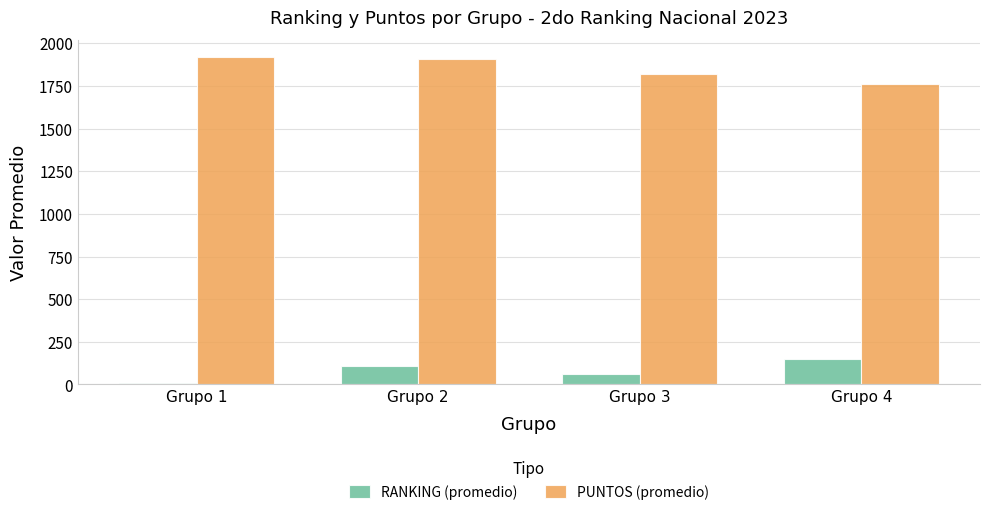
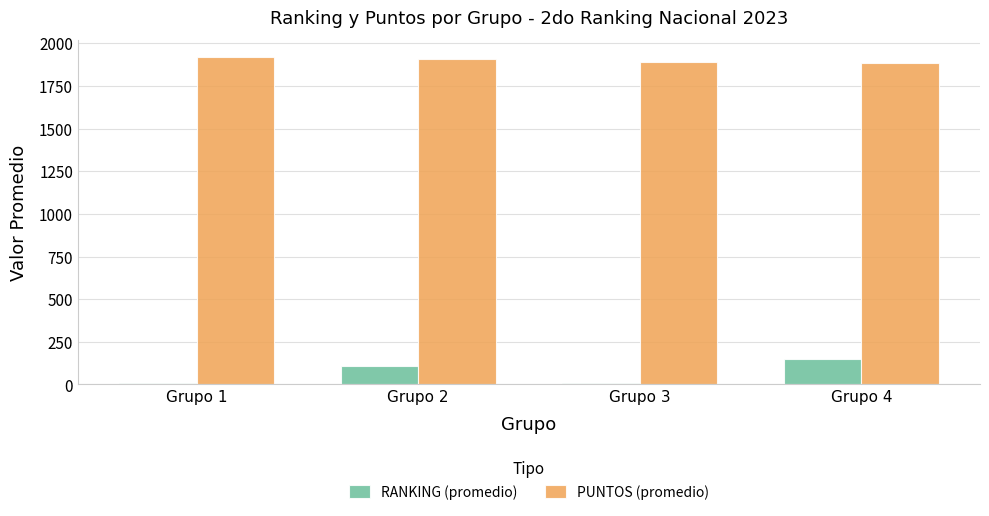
  {
    "RANKING (promedio)": {
      "Grupo 2": 110,
-     "Grupo 3": 60,
+     "Grupo 3": 10,
      "Grupo 4": 150
    },
    "PUNTOS (promedio)": {
      "Grupo 1": 1920,
      "Grupo 2": 1910,
-     "Grupo 3": 1820,
-     "Grupo 4": 1760
+     "Grupo 3": 1890,
+     "Grupo 4": 1890
    }
  }
